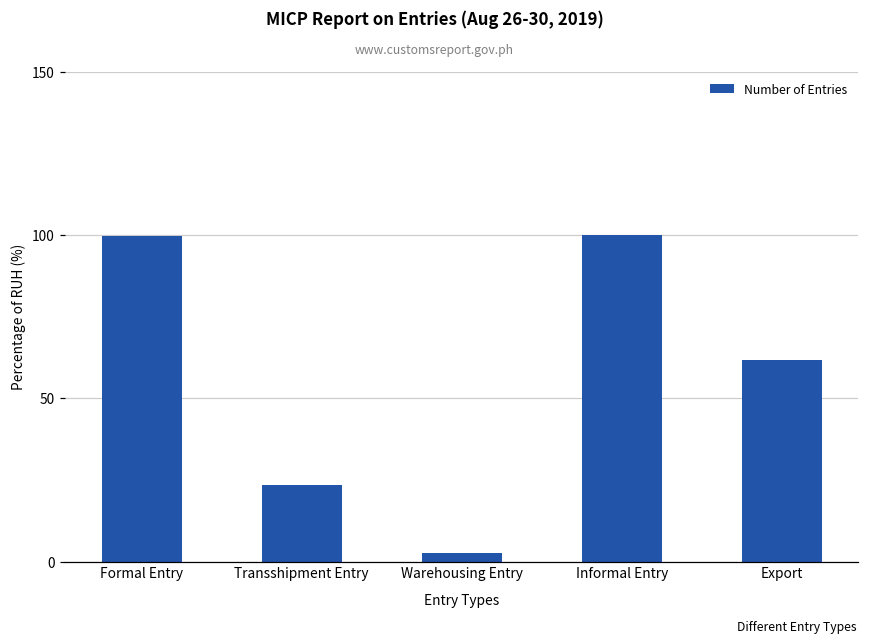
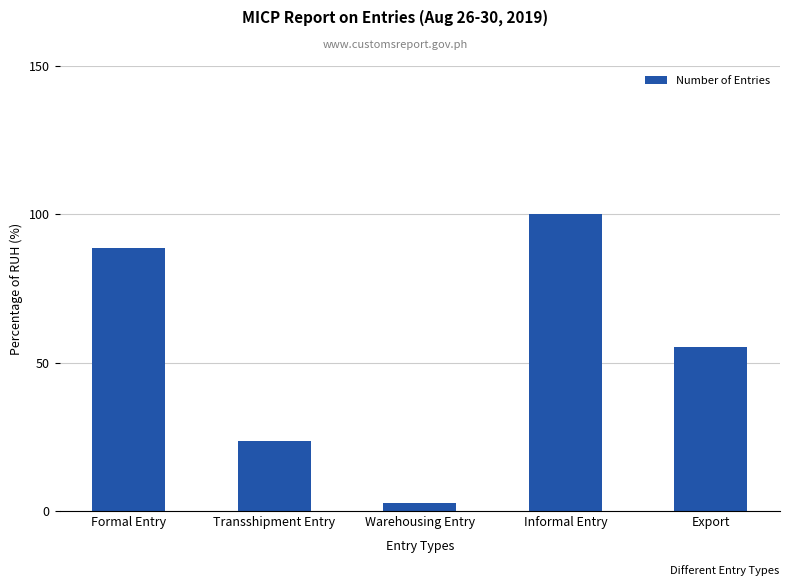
  {
-   "Formal Entry": 100,
+   "Formal Entry": 89,
    "Transshipment Entry": 24,
    "Warehousing Entry": 3,
    "Informal Entry": 100,
-   "Export": 62
+   "Export": 55
  }
